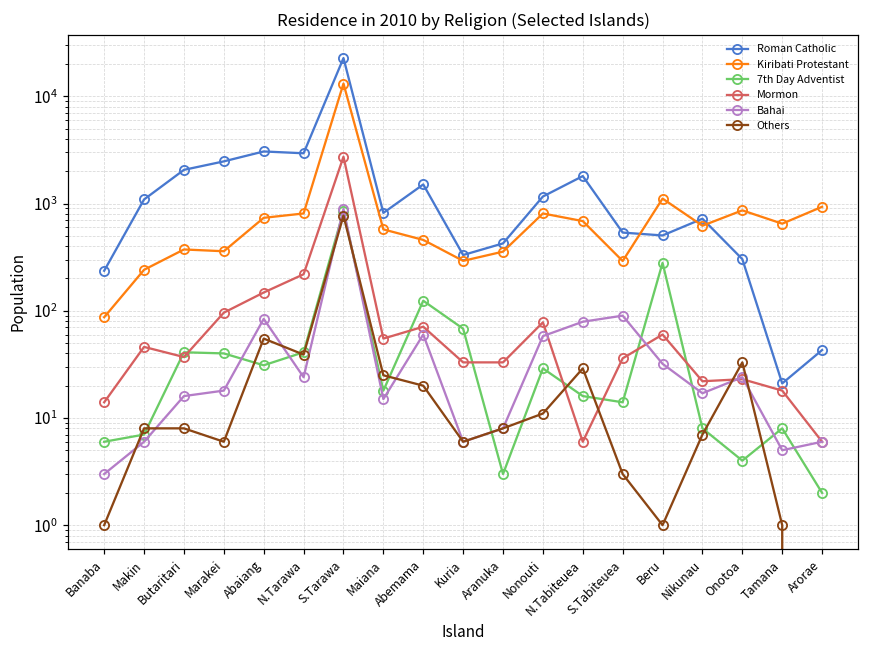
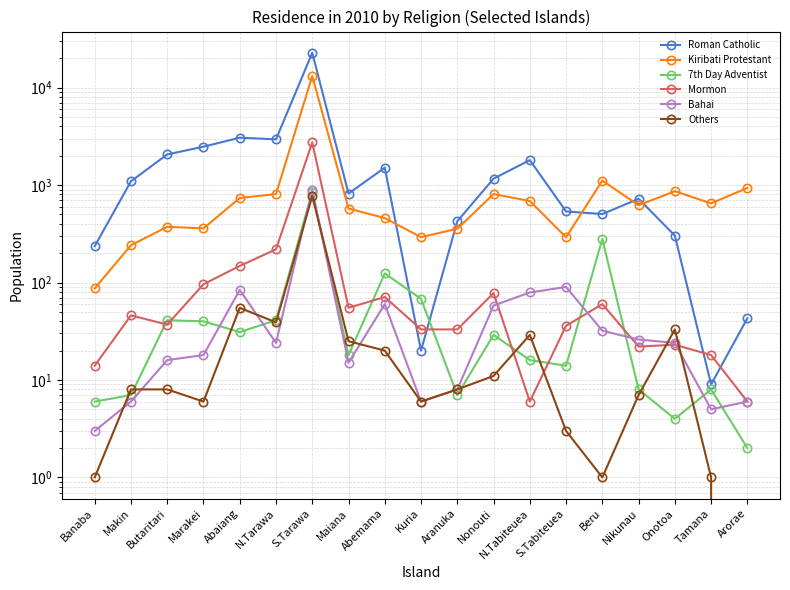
  {
    "Roman Catholic": {
      "Banaba": 240,
      "Makin": 1100,
      "Butaritari": 2100,
      "Marakei": 2500,
      "Abaiang": 3100,
      "N.Tarawa": 2900,
      "S.Tarawa": 23000,
      "Maiana": 800,
      "Abemama": 1500,
-     "Kuria": 330,
+     "Kuria": 20,
      "Aranuka": 400,
      "Nonouti": 1200,
      "N.Tabiteuea": 1800,
      "S.Tabiteuea": 500,
      "Beru": 500,
      "Nikunau": 700,
      "Onotoa": 300,
-     "Tamana": 21,
+     "Tamana": 9,
      "Arorae": 40
    },
    "Kiribati Protestant": {
      "Banaba": 90,
      "Makin": 240,
      "Butaritari": 370,
      "Marakei": 360,
      "Abaiang": 700,
      "N.Tarawa": 800,
      "S.Tarawa": 13000,
      "Maiana": 600,
      "Abemama": 500,
      "Kuria": 290,
      "Aranuka": 360,
      "Nonouti": 800,
      "N.Tabiteuea": 700,
      "S.Tabiteuea": 290,
      "Beru": 1100,
      "Nikunau": 600,
      "Onotoa": 900,
      "Tamana": 600,
      "Arorae": 900
    },
    "7th Day Adventist": {
      "Banaba": 6,
      "Makin": 7,
      "Butaritari": 41,
      "Marakei": 40,
      "Abaiang": 31,
      "Maiana": 18,
      "Abemama": 120,
      "Kuria": 70,
-     "Aranuka": 3,
+     "Aranuka": 7,
      "Nonouti": 29,
      "N.Tabiteuea": 16,
      "S.Tabiteuea": 14,
      "Beru": 280,
      "Nikunau": 8,
      "Onotoa": 4,
      "Tamana": 8,
      "Arorae": 2
    },
    "Mormon": {
      "Banaba": 14,
      "Makin": 50,
      "Butaritari": 37,
      "Marakei": 100,
      "Abaiang": 150,
      "N.Tarawa": 220,
      "S.Tarawa": 2700,
      "Maiana": 60,
      "Abemama": 70,
      "Kuria": 33,
      "Aranuka": 33,
      "Nonouti": 80,
      "N.Tabiteuea": 6,
      "S.Tabiteuea": 36,
      "Beru": 60,
      "Nikunau": 22,
      "Tamana": 18
    },
    "Bahai": {
      "Banaba": 3,
      "Makin": 6,
      "Butaritari": 16,
      "Marakei": 18,
      "Abaiang": 80,
      "N.Tarawa": 24,
      "Maiana": 15,
      "Abemama": 60,
      "Nonouti": 60,
      "N.Tabiteuea": 80,
      "S.Tabiteuea": 90,
      "Beru": 32,
-     "Nikunau": 17,
+     "Nikunau": 26,
      "Tamana": 5
    },
    "Others": {
      "Banaba": 1,
      "Makin": 8,
      "Butaritari": 8,
      "Marakei": 6,
      "Abaiang": 60,
      "S.Tarawa": 800,
      "Maiana": 25,
      "Abemama": 20,
      "Nonouti": 11,
      "N.Tabiteuea": 29,
      "S.Tabiteuea": 3,
      "Beru": 1,
      "Nikunau": 7,
      "Onotoa": 33,
      "Tamana": 1
    }
  }
